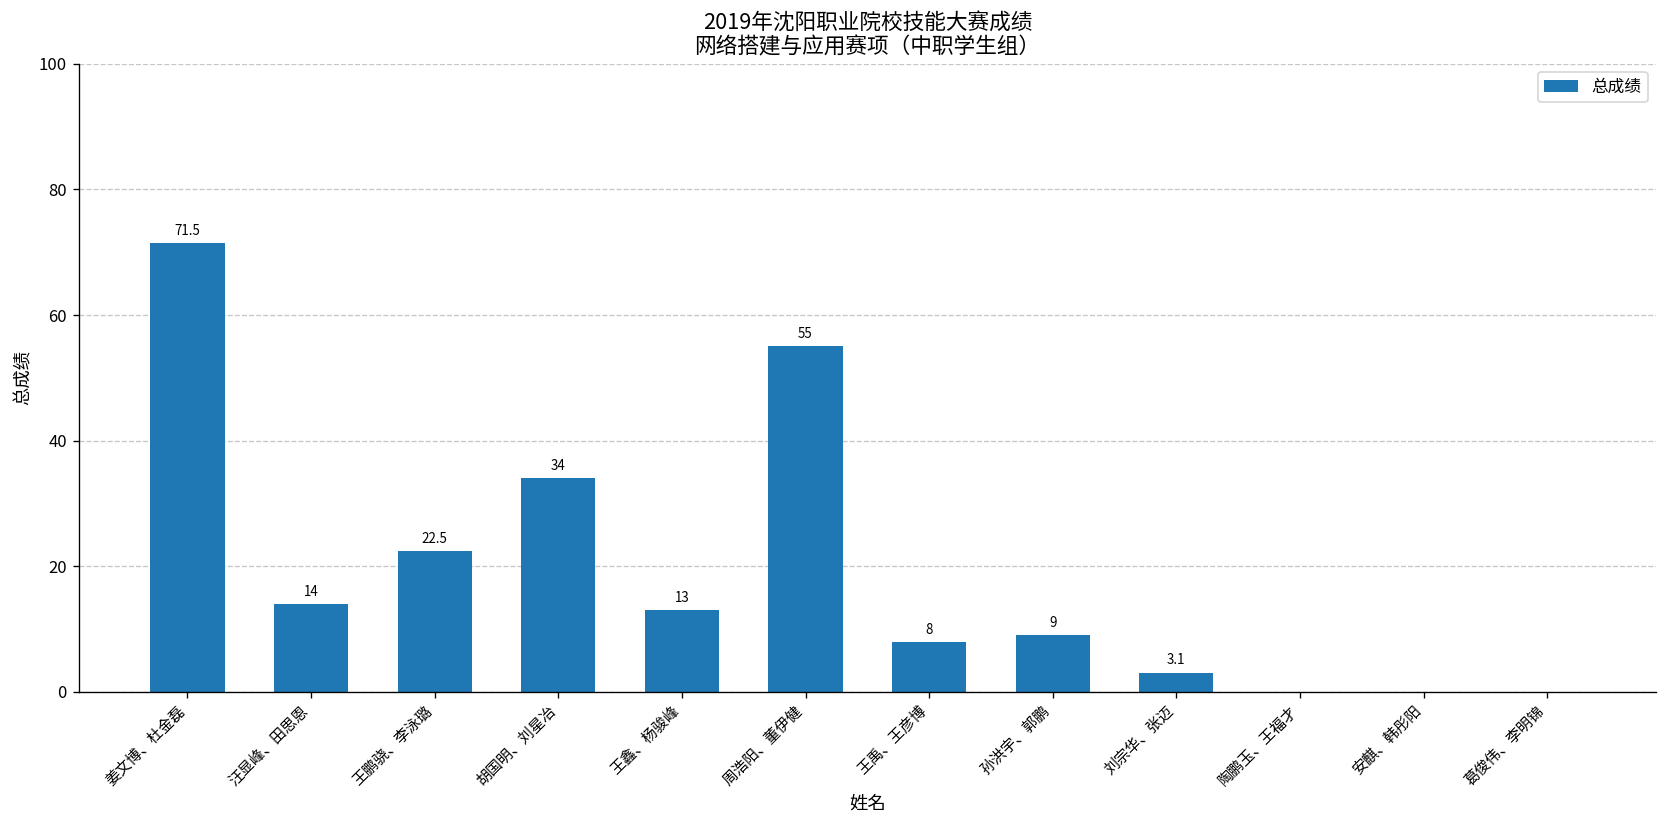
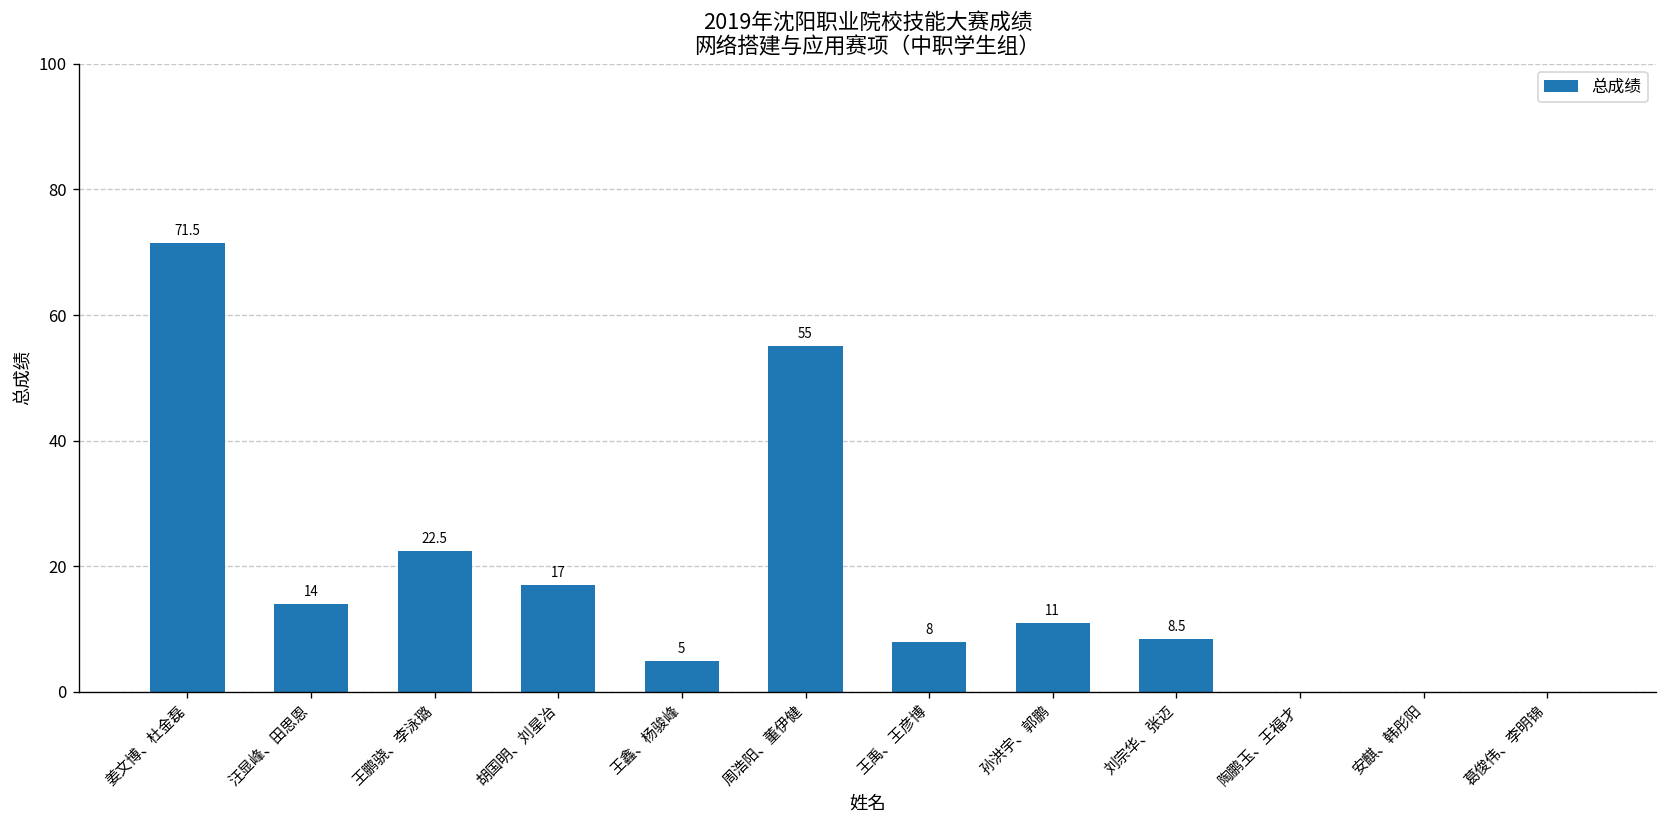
  {
    "姜文博、杜金磊": 71.5,
    "汪显峰、田思恩": 14,
    "王鹏骁、李泳璐": 22.5,
-   "胡国明、刘星冶": 34,
-   "王鑫、杨骏峰": 13,
+   "胡国明、刘星冶": 17,
+   "王鑫、杨骏峰": 5,
    "周浩阳、董伊健": 55,
    "王禹、王彦博": 8,
-   "孙洪宇、郭鹏": 9,
-   "刘宗华、张迈": 3.1
+   "孙洪宇、郭鹏": 11,
+   "刘宗华、张迈": 8.5
  }
